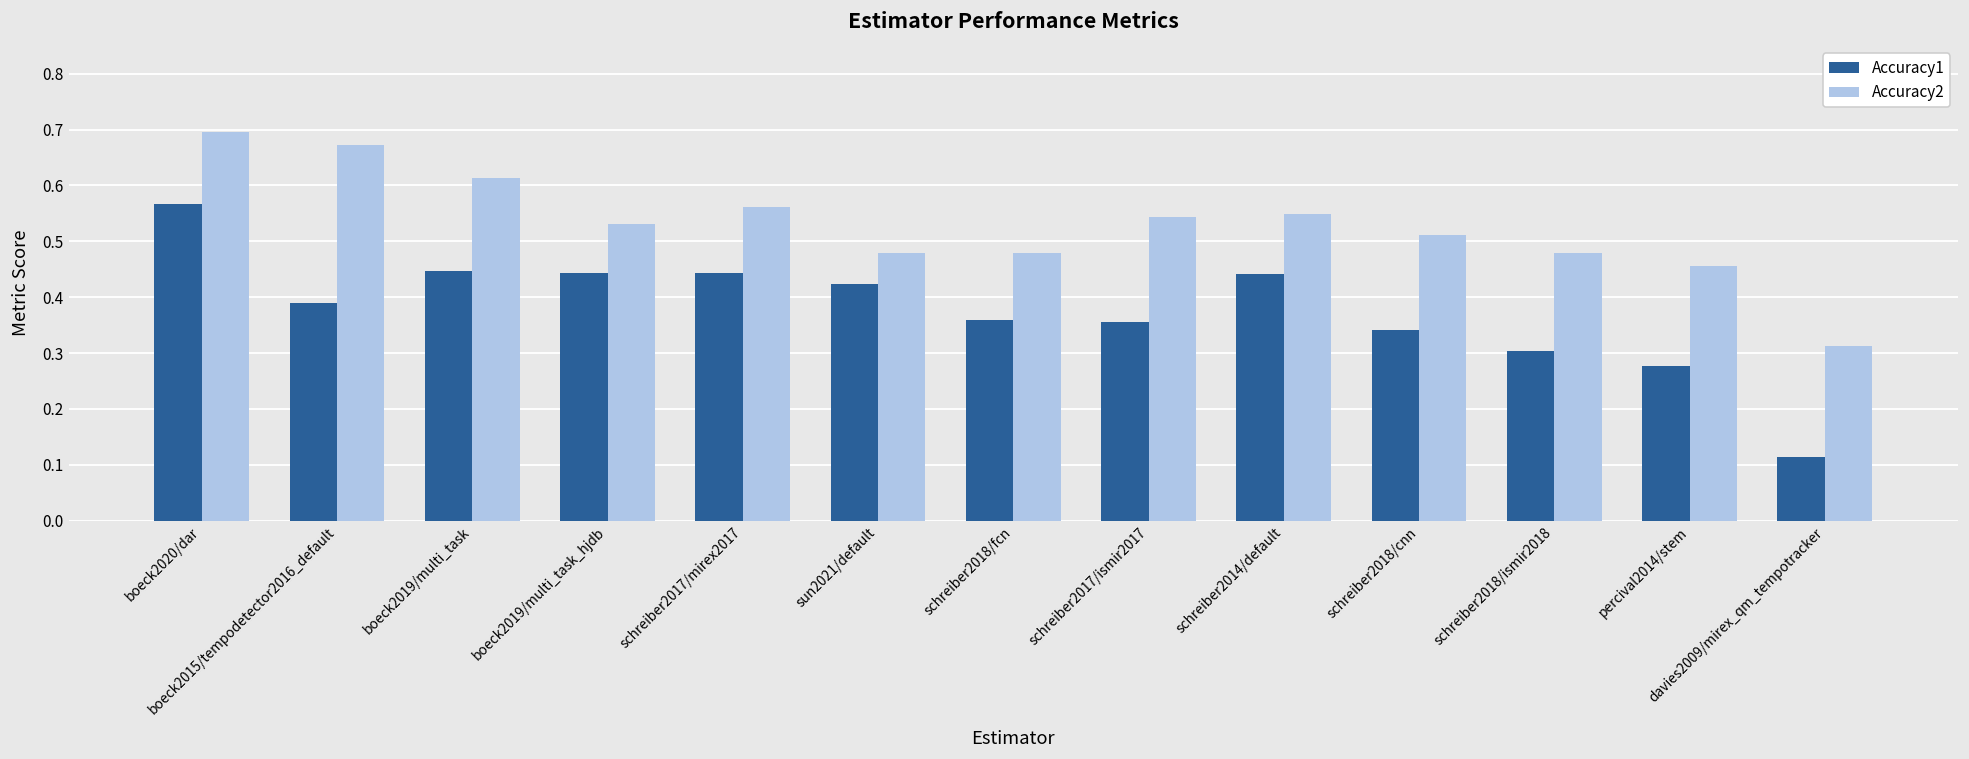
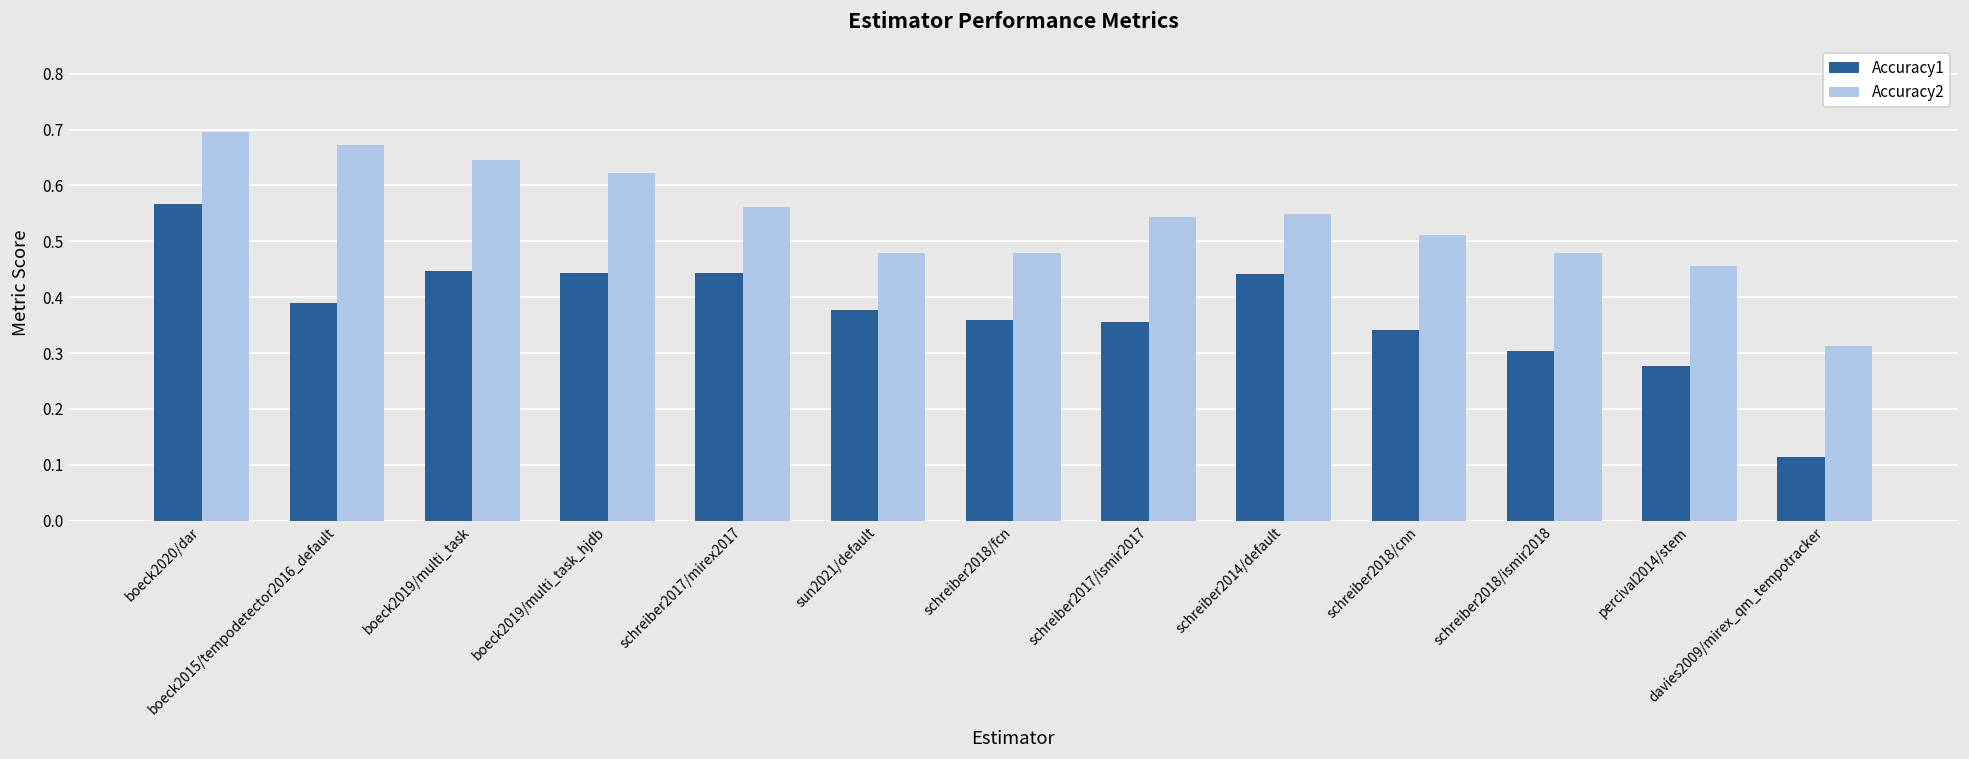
  {
    "Accuracy1": {
      "boeck2020/dar": 0.57,
      "boeck2015/tempodetector2016_default": 0.39,
      "boeck2019/multi_task": 0.45,
      "boeck2019/multi_task_hjdb": 0.44,
      "schreiber2017/mirex2017": 0.44,
-     "sun2021/default": 0.42,
+     "sun2021/default": 0.38,
      "schreiber2018/fcn": 0.36,
      "schreiber2017/ismir2017": 0.35,
      "schreiber2014/default": 0.44,
      "schreiber2018/cnn": 0.34,
      "schreiber2018/ismir2018": 0.30,
      "percival2014/stem": 0.28,
      "davies2009/mirex_qm_tempotracker": 0.11
    },
    "Accuracy2": {
      "boeck2020/dar": 0.70,
      "boeck2015/tempodetector2016_default": 0.67,
-     "boeck2019/multi_task": 0.61,
-     "boeck2019/multi_task_hjdb": 0.53,
+     "boeck2019/multi_task": 0.65,
+     "boeck2019/multi_task_hjdb": 0.62,
      "schreiber2017/mirex2017": 0.56,
      "sun2021/default": 0.48,
      "schreiber2018/fcn": 0.48,
      "schreiber2017/ismir2017": 0.54,
      "schreiber2014/default": 0.55,
      "schreiber2018/cnn": 0.51,
      "schreiber2018/ismir2018": 0.48,
      "percival2014/stem": 0.46,
      "davies2009/mirex_qm_tempotracker": 0.31
    }
  }
